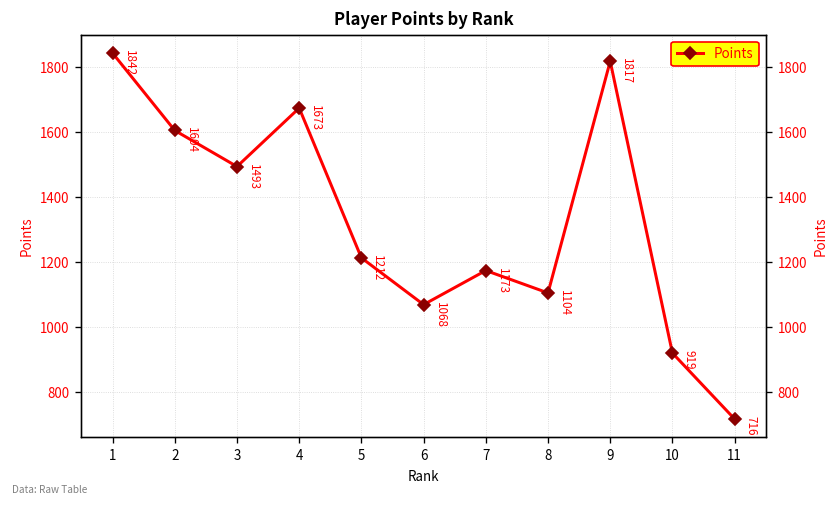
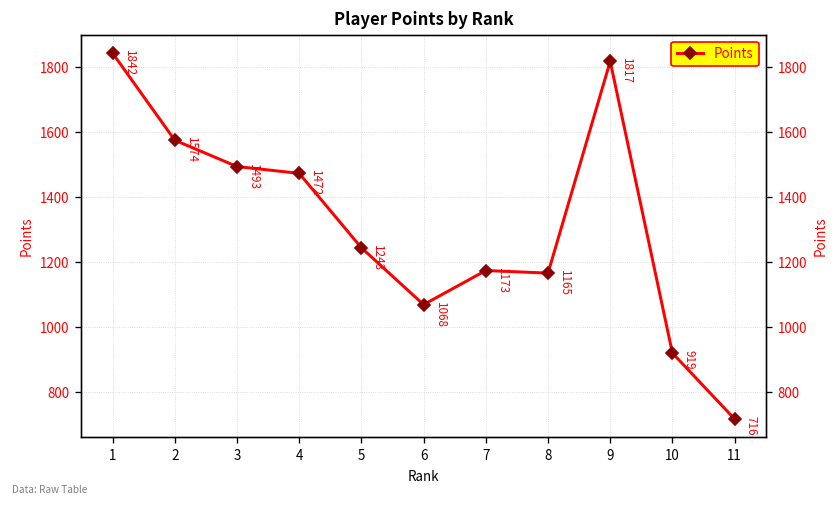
  {
    "1": 1842,
-   "2": 1604,
+   "2": 1574,
    "3": 1493,
-   "4": 1673,
-   "5": 1212,
+   "4": 1472,
+   "5": 1243,
    "6": 1068,
    "7": 1173,
-   "8": 1104,
+   "8": 1165,
    "9": 1817,
    "10": 919,
    "11": 716
  }
